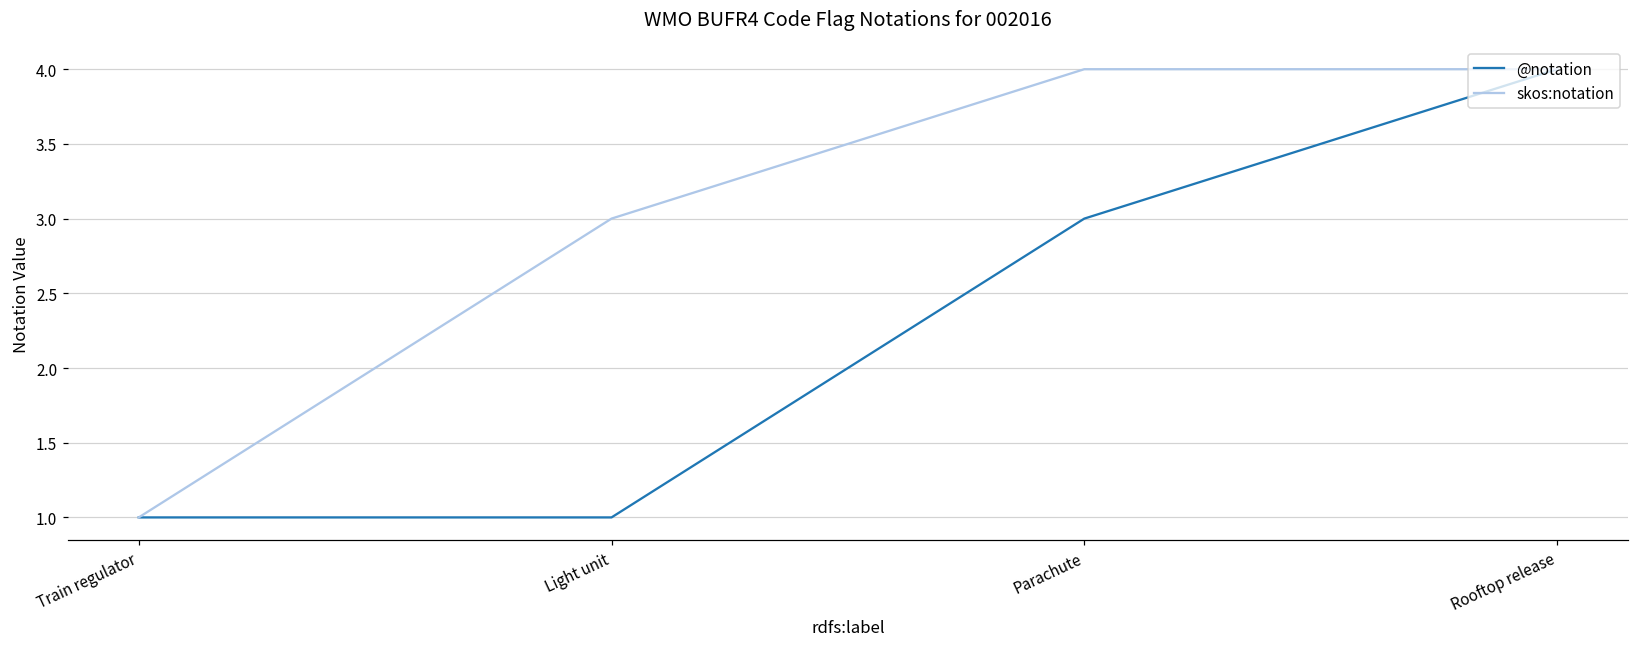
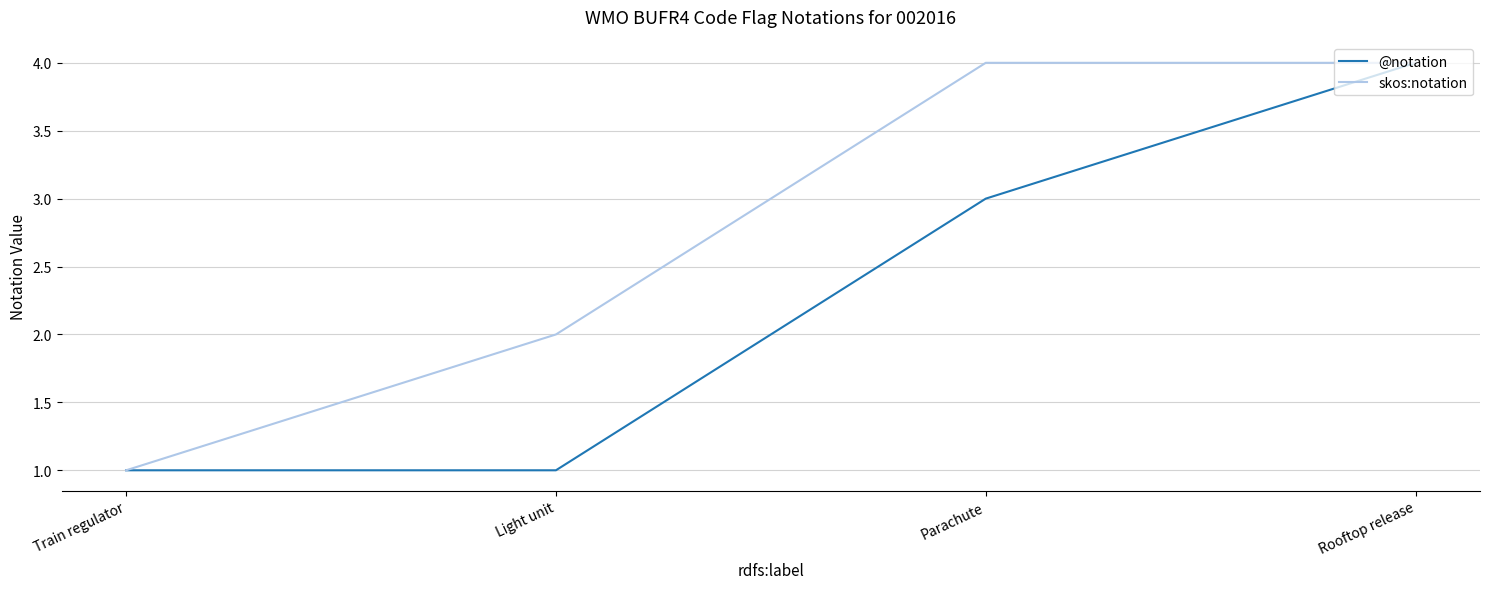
  {
    "@notation": {
      "Light unit": 1,
      "Parachute": 3
    },
    "skos:notation": {
-     "Light unit": 3,
+     "Light unit": 2,
      "Parachute": 4
    }
  }
